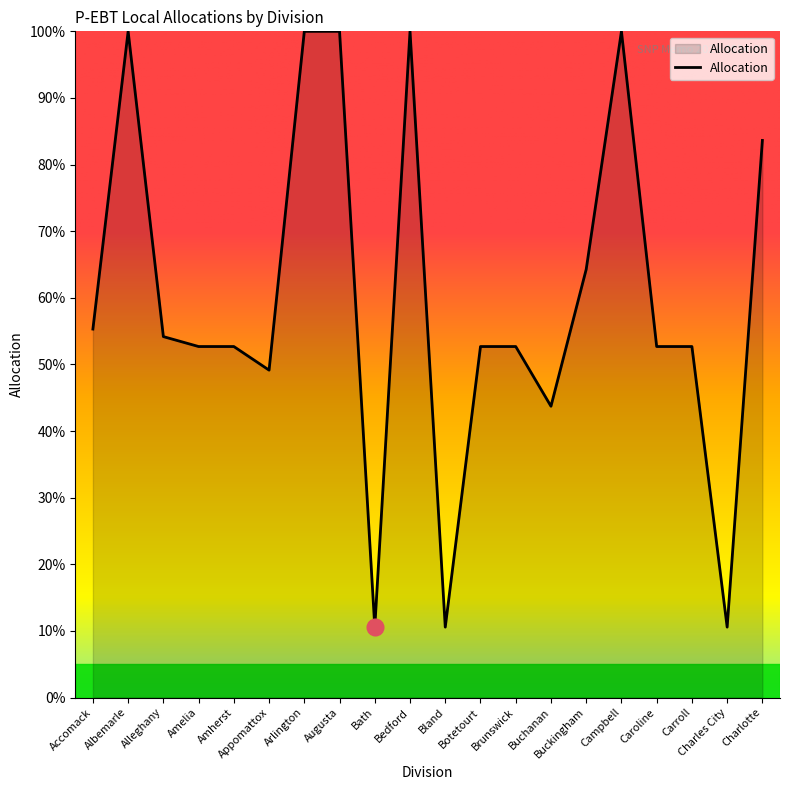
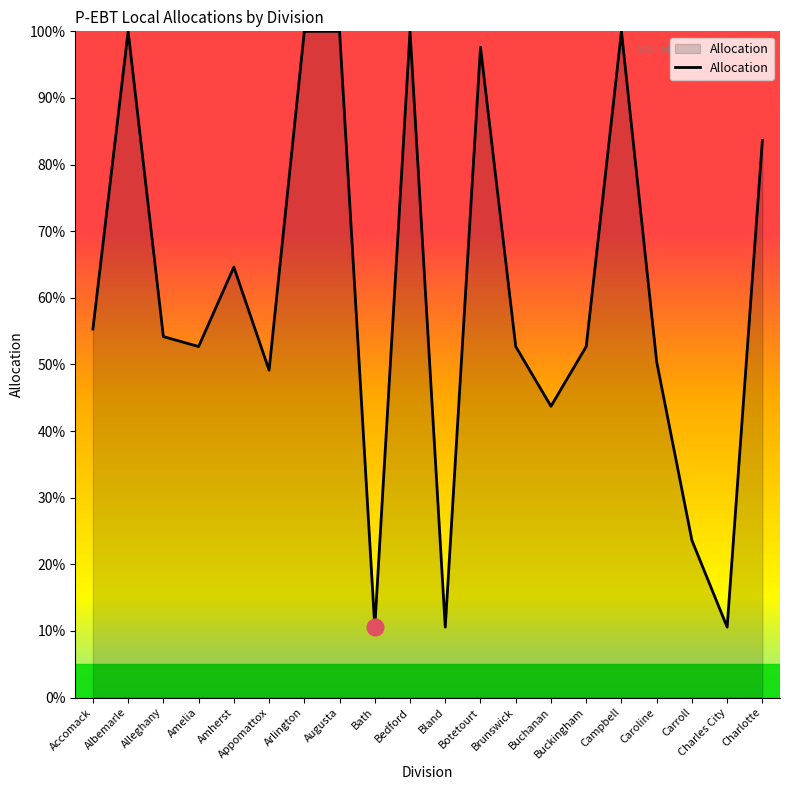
  {
    "Allocation": {
      "Accomack": "55%",
      "Albemarle": "100%",
      "Alleghany": "54%",
      "Amelia": "53%",
-     "Amherst": "53%",
+     "Amherst": "65%",
      "Appomattox": "49%",
      "Arlington": "100%",
      "Augusta": "100%",
      "Bedford": "100%",
      "Bland": "11%",
-     "Botetourt": "53%",
+     "Botetourt": "98%",
      "Brunswick": "53%",
      "Buchanan": "44%",
-     "Buckingham": "64%",
-     "Caroline": "53%",
-     "Carroll": "53%",
+     "Buckingham": "53%",
+     "Caroline": "50%",
+     "Carroll": "24%",
      "Charles City": "11%",
      "Charlotte": "84%"
    }
  }
